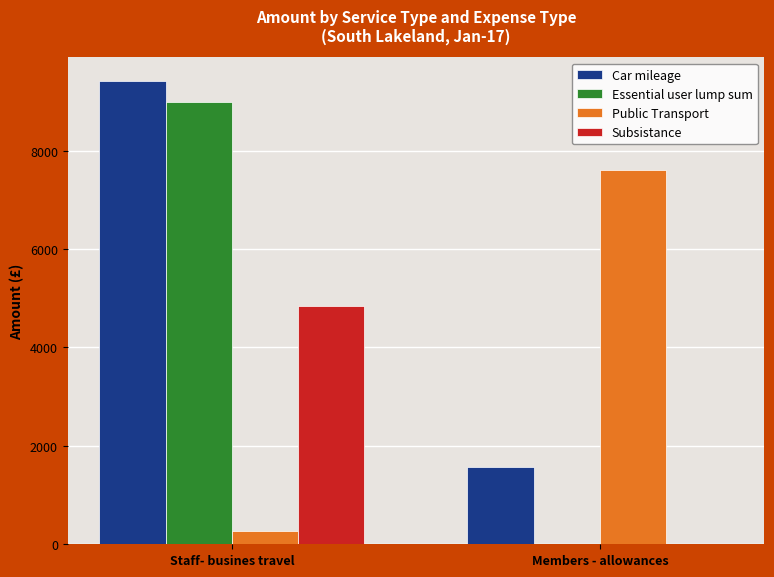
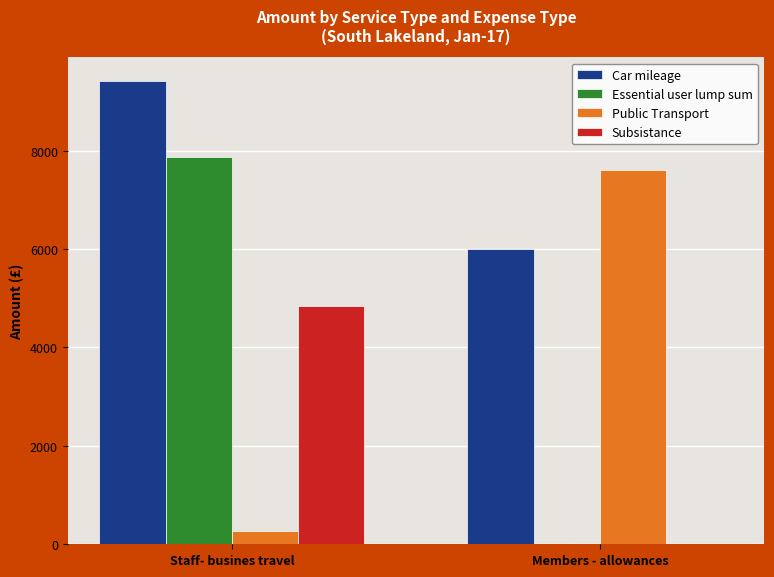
  {
    "Car mileage": {
      "Staff- busines travel": 9400,
-     "Members - allowances": 1600
+     "Members - allowances": 6000
    },
    "Essential user lump sum": {
-     "Staff- busines travel": 9000,
+     "Staff- busines travel": 7900,
      "Members - allowances": 0
    },
    "Public Transport": {
      "Staff- busines travel": 300,
      "Members - allowances": 7600
    },
    "Subsistance": {
      "Staff- busines travel": 4800,
      "Members - allowances": 0
    }
  }
